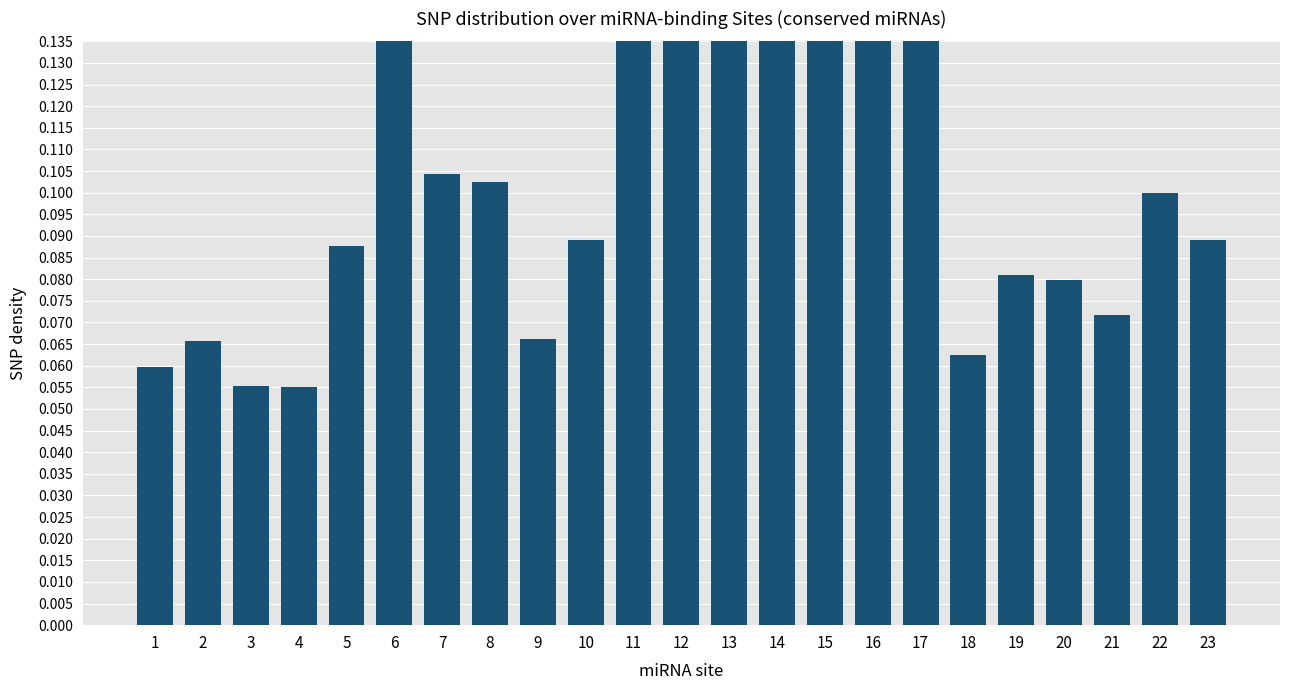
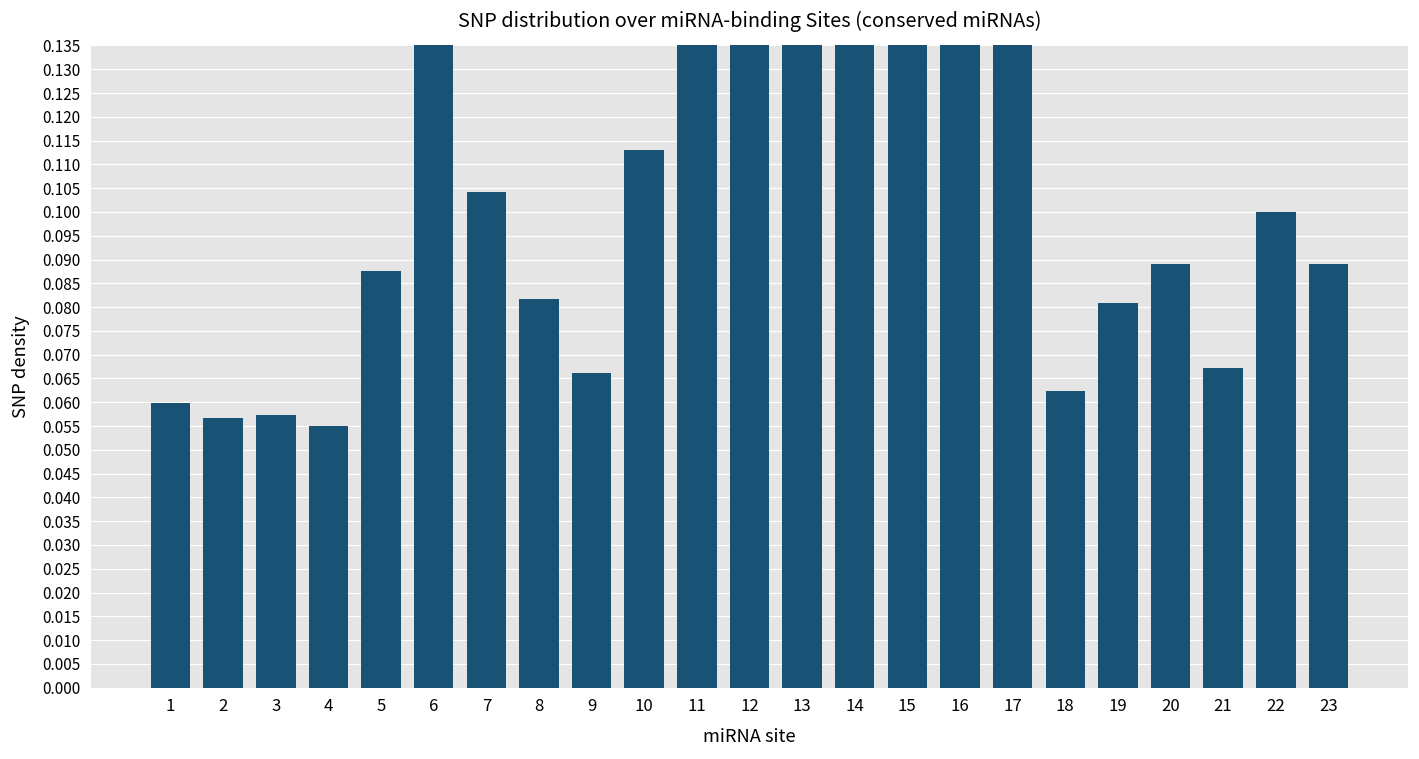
  {
    "1": 0.060,
-   "2": 0.066,
-   "3": 0.055,
+   "2": 0.057,
+   "3": 0.057,
    "4": 0.055,
    "5": 0.088,
    "7": 0.104,
-   "8": 0.102,
+   "8": 0.082,
    "9": 0.066,
-   "10": 0.089,
+   "10": 0.113,
    "18": 0.062,
    "19": 0.081,
-   "20": 0.080,
-   "21": 0.072,
+   "20": 0.089,
+   "21": 0.067,
    "22": 0.100,
    "23": 0.089
  }
